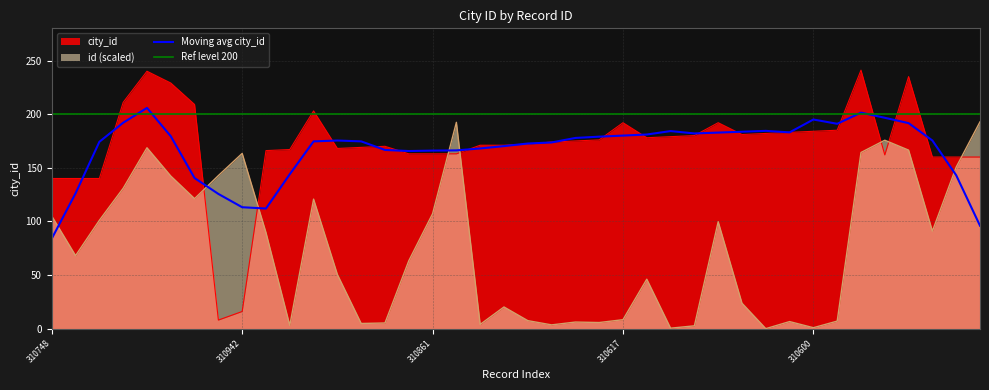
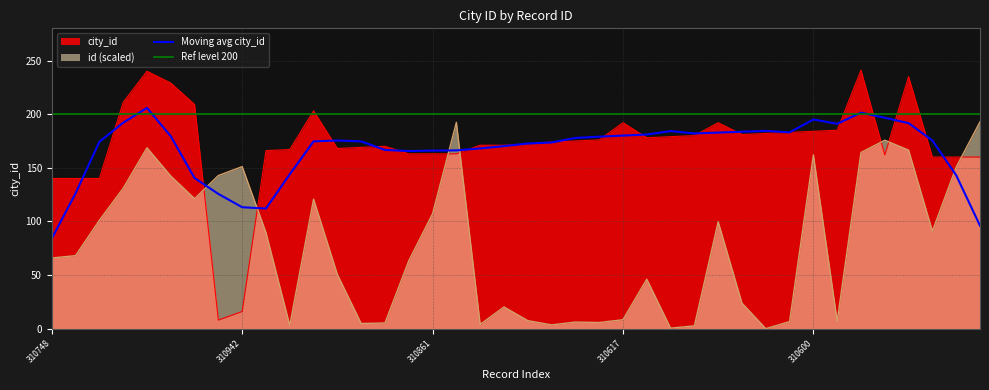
  {
    "city_id": {
      "310748": 140,
      "310942": 16,
      "310861": 163,
      "310617": 192,
      "310600": 184
    },
    "id (scaled)": {
-     "310748": 105,
-     "310942": 163,
+     "310748": 66,
+     "310942": 151,
      "310861": 107,
      "310617": 8,
-     "310600": 1
+     "310600": 162
    },
    "Moving avg city_id": {
      "310748": 84,
      "310942": 113,
      "310861": 166,
      "310617": 180,
      "310600": 195
    }
  }
